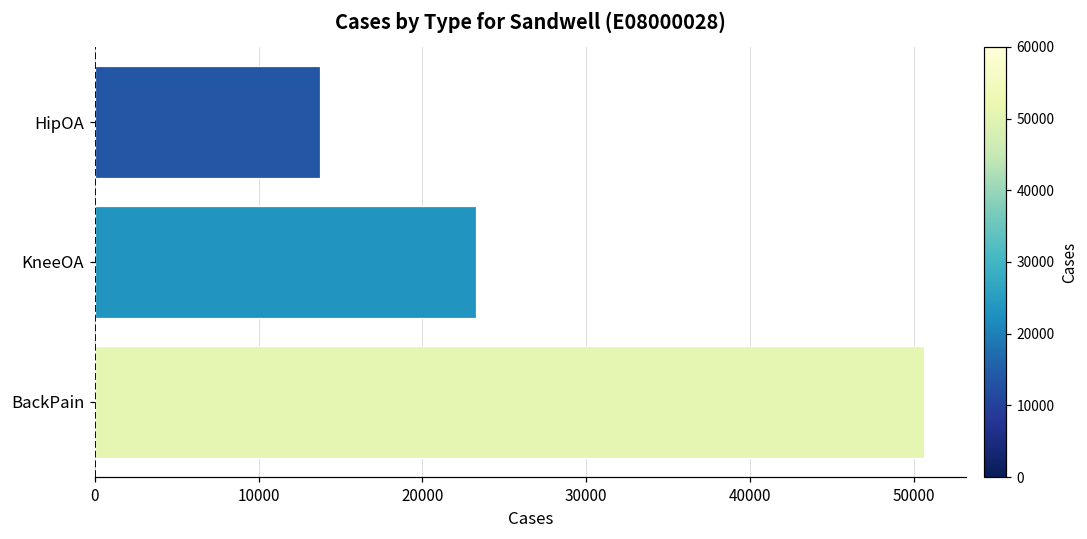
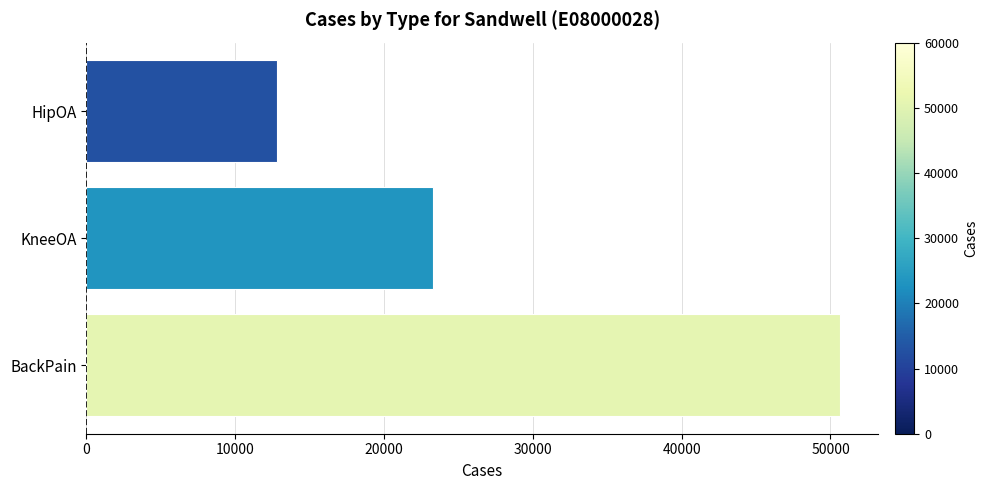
  {
-   "HipOA": 13800,
+   "HipOA": 12800,
    "KneeOA": 23300,
    "BackPain": 50700
  }
